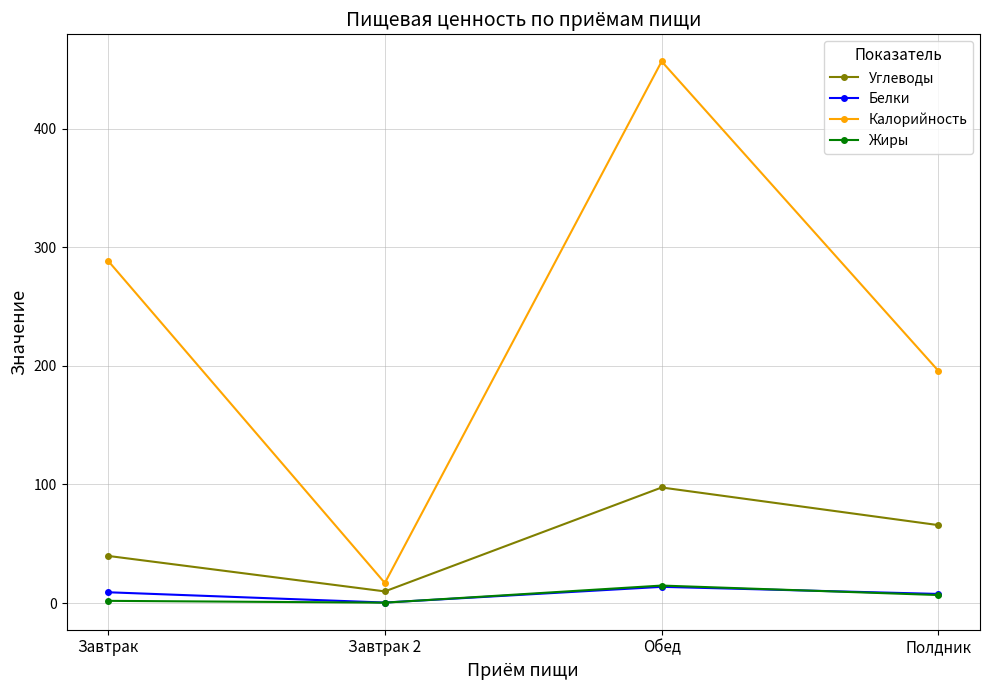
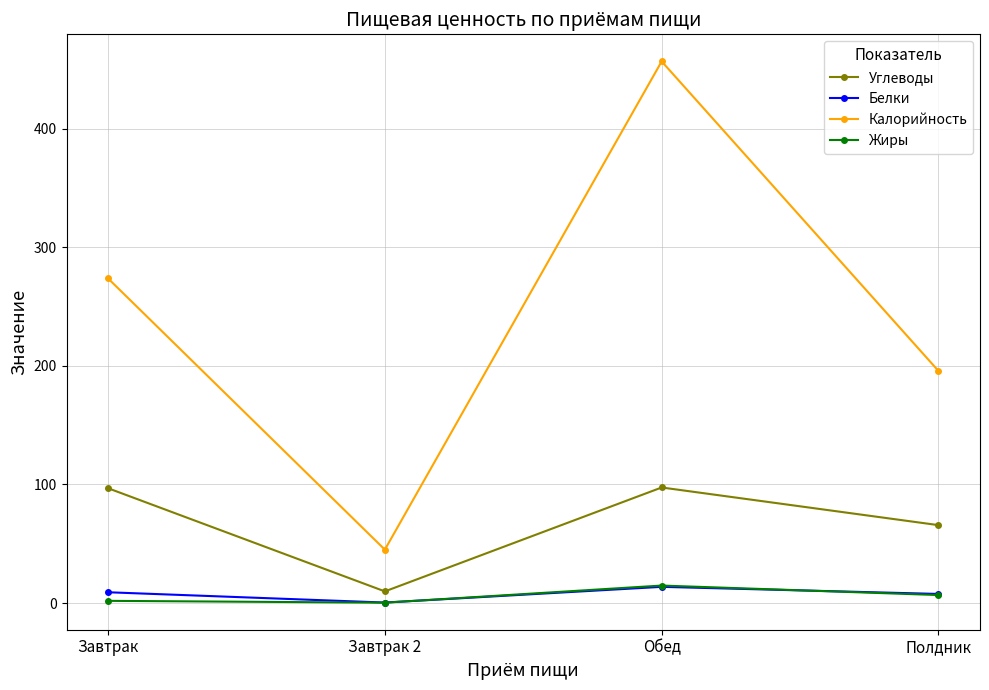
  {
    "Углеводы": {
-     "Завтрак": 40,
+     "Завтрак": 97,
      "Завтрак 2": 10,
      "Обед": 97,
      "Полдник": 66
    },
    "Белки": {
      "Завтрак": 9
    },
    "Калорийность": {
-     "Завтрак": 289,
-     "Завтрак 2": 17,
+     "Завтрак": 274,
+     "Завтрак 2": 45,
      "Обед": 457,
      "Полдник": 196
    },
    "Жиры": {
      "Завтрак": 2
    }
  }
